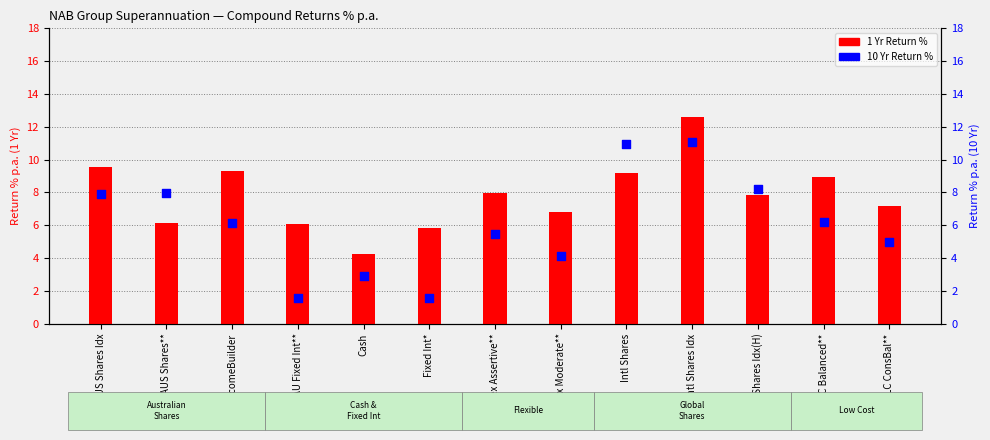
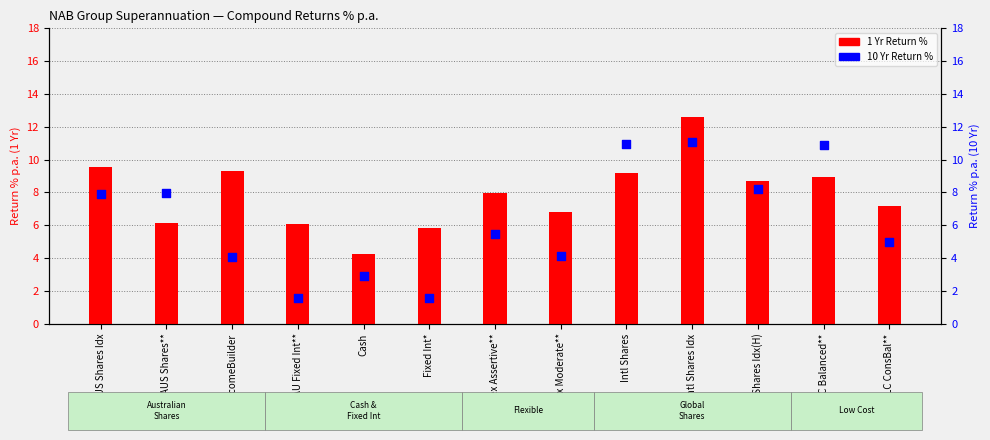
  {
    "1 Yr Return %": {
      "AUS Shares Idx": 9.5,
      "AUS Shares**": 6.1,
      "IncomeBuilder": 9.3,
      "AU Fixed Int**": 6.1,
      "Cash": 4.2,
      "Fixed Int*": 5.8,
      "Flex Assertive**": 8.0,
      "Flex Moderate**": 6.8,
      "Intl Shares": 9.2,
      "Intl Shares Idx": 12.6,
-     "Intl Shares Idx(H)": 7.8,
+     "Intl Shares Idx(H)": 8.7,
      "LC Balanced**": 9.0,
      "LC ConsBal**": 7.2
    },
    "10 Yr Return %": {
-     "IncomeBuilder": 6.1,
-     "LC Balanced**": 6.2
+     "IncomeBuilder": 4.1,
+     "LC Balanced**": 10.9
    }
  }
